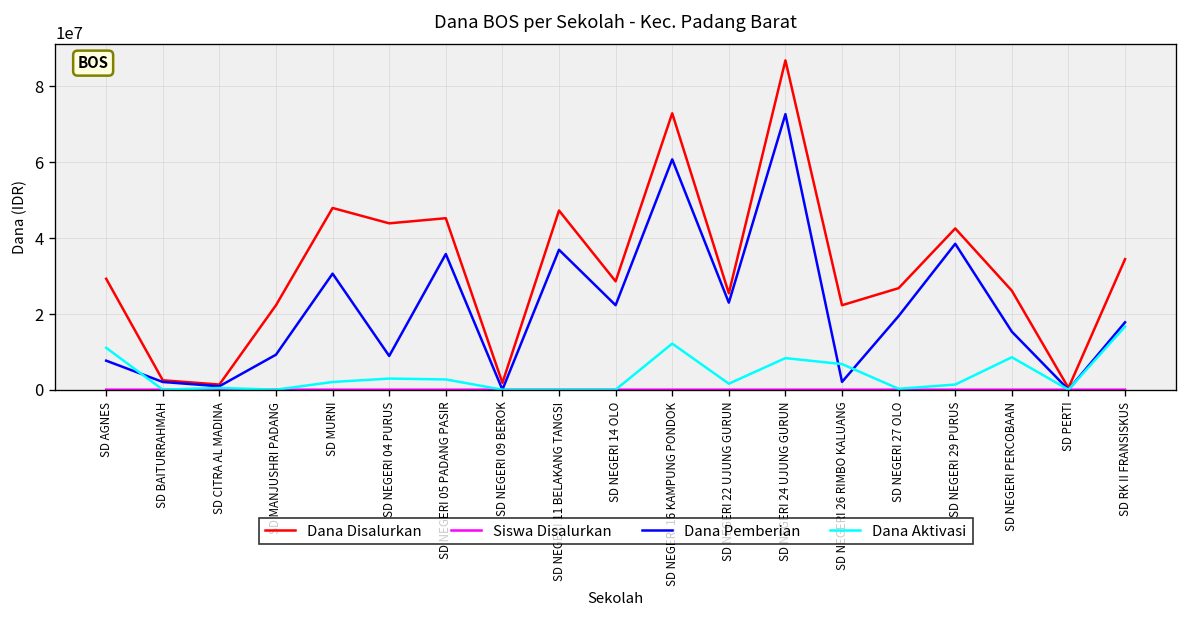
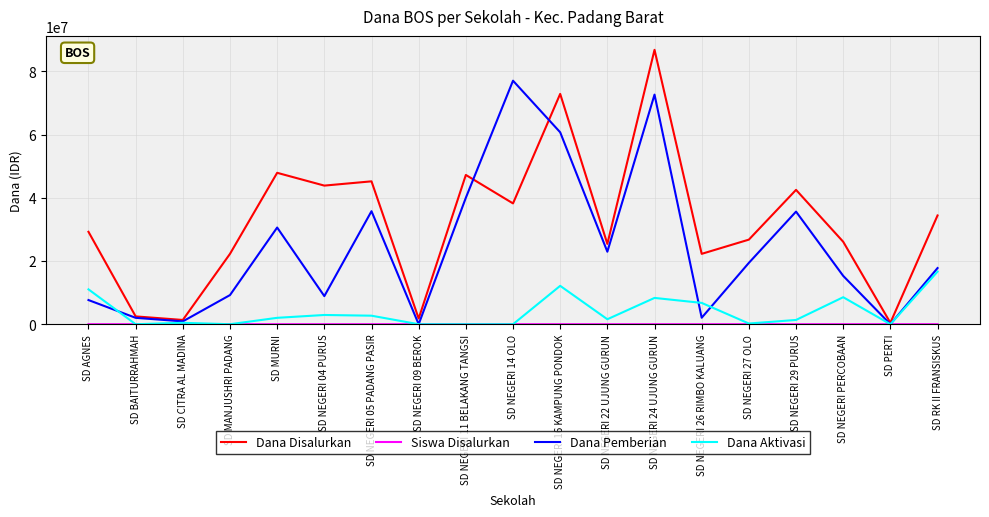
  {
    "Dana Disalurkan": {
      "SD AGNES": 29000000,
      "SD MANJUSHRI PADANG": 22000000,
      "SD MURNI": 48000000,
      "SD NEGERI 04 PURUS": 44000000,
      "SD NEGERI 05 PADANG PASIR": 45000000,
      "SD NEGERI 09 BEROK": 2000000,
      "SD NEGERI 11 BELAKANG TANGSI": 47000000,
-     "SD NEGERI 14 OLO": 29000000,
+     "SD NEGERI 14 OLO": 38000000,
      "SD NEGERI 16 KAMPUNG PONDOK": 73000000,
      "SD NEGERI 22 UJUNG GURUN": 25000000,
      "SD NEGERI 24 UJUNG GURUN": 87000000,
      "SD NEGERI 26 RIMBO KALUANG": 22000000,
      "SD NEGERI 27 OLO": 27000000,
      "SD NEGERI 29 PURUS": 43000000,
      "SD NEGERI PERCOBAAN": 26000000,
      "SD RK II FRANSISKUS": 34000000
    },
    "Siswa Disalurkan": {
      "SD AGNES": 0,
      "SD MURNI": 0,
      "SD NEGERI 04 PURUS": 0,
      "SD NEGERI 05 PADANG PASIR": 0,
      "SD NEGERI 16 KAMPUNG PONDOK": 0,
      "SD NEGERI 22 UJUNG GURUN": 0,
      "SD NEGERI 24 UJUNG GURUN": 0,
      "SD NEGERI 26 RIMBO KALUANG": 0,
      "SD NEGERI 29 PURUS": 0,
      "SD NEGERI PERCOBAAN": 0,
      "SD RK II FRANSISKUS": 0
    },
    "Dana Pemberian": {
      "SD AGNES": 8000000,
      "SD MANJUSHRI PADANG": 9000000,
      "SD MURNI": 31000000,
      "SD NEGERI 04 PURUS": 9000000,
      "SD NEGERI 05 PADANG PASIR": 36000000,
-     "SD NEGERI 11 BELAKANG TANGSI": 37000000,
-     "SD NEGERI 14 OLO": 22000000,
+     "SD NEGERI 11 BELAKANG TANGSI": 40000000,
+     "SD NEGERI 14 OLO": 77000000,
      "SD NEGERI 16 KAMPUNG PONDOK": 61000000,
      "SD NEGERI 22 UJUNG GURUN": 23000000,
      "SD NEGERI 24 UJUNG GURUN": 73000000,
      "SD NEGERI 26 RIMBO KALUANG": 2000000,
      "SD NEGERI 27 OLO": 19000000,
-     "SD NEGERI 29 PURUS": 38000000,
+     "SD NEGERI 29 PURUS": 36000000,
      "SD NEGERI PERCOBAAN": 15000000,
      "SD RK II FRANSISKUS": 18000000
    },
    "Dana Aktivasi": {
      "SD AGNES": 11000000,
      "SD MURNI": 2000000,
      "SD NEGERI 04 PURUS": 3000000,
      "SD NEGERI 05 PADANG PASIR": 3000000,
      "SD NEGERI 16 KAMPUNG PONDOK": 12000000,
      "SD NEGERI 22 UJUNG GURUN": 2000000,
      "SD NEGERI 24 UJUNG GURUN": 8000000,
      "SD NEGERI 26 RIMBO KALUANG": 7000000,
      "SD NEGERI 29 PURUS": 1000000,
      "SD NEGERI PERCOBAAN": 9000000,
      "SD RK II FRANSISKUS": 17000000
    }
  }
